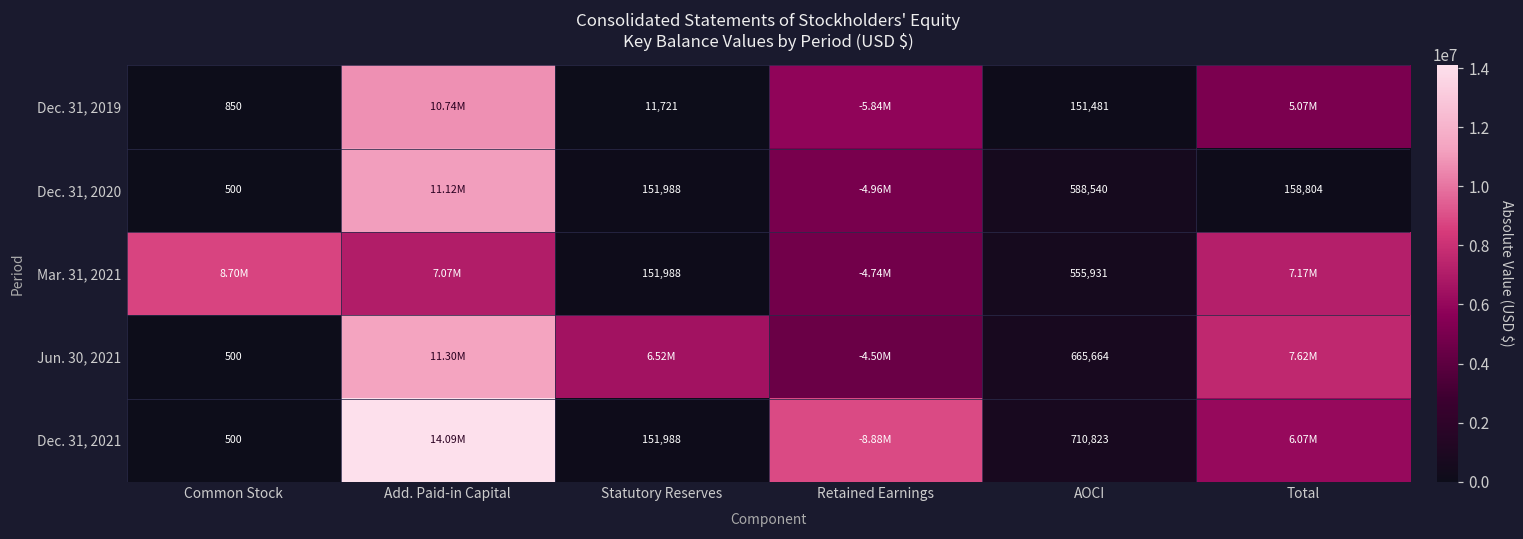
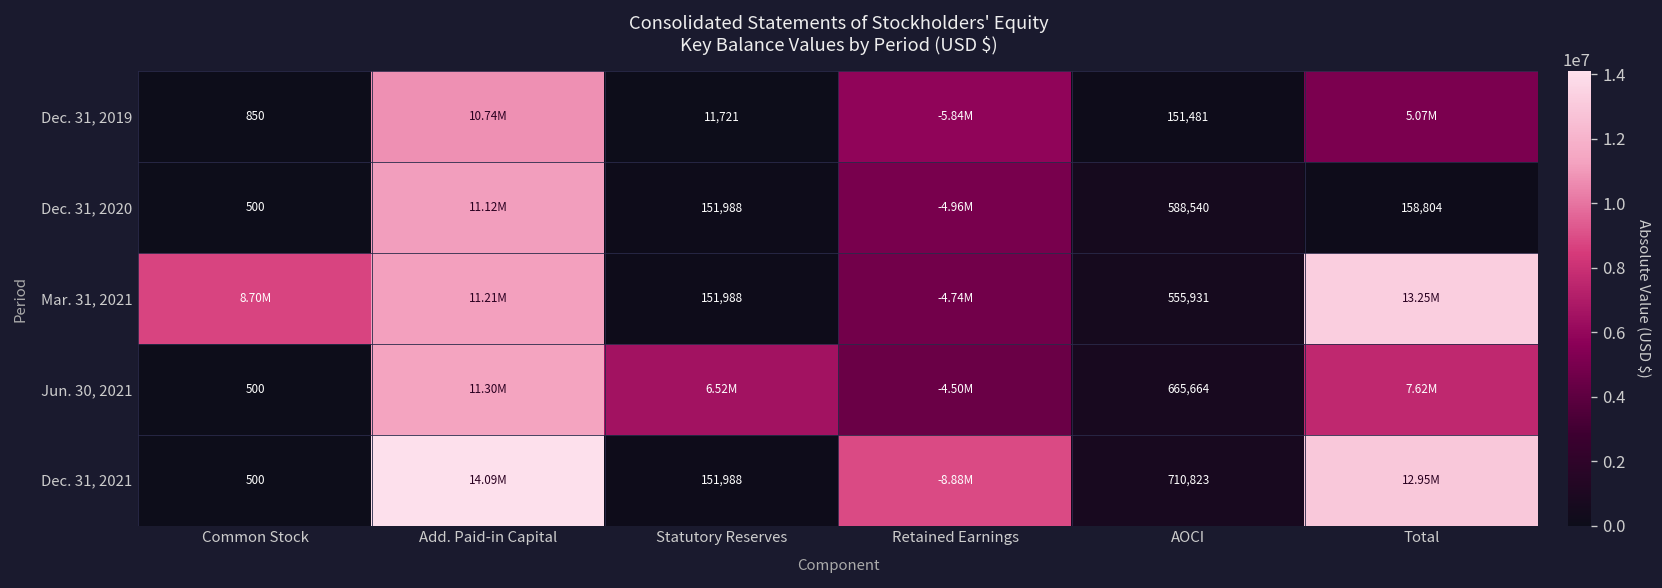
  {
    "Dec. 31, 2019": {
      "Common Stock": "850",
      "Add. Paid-in Capital": "10.74M",
      "Statutory Reserves": "11,721",
      "Retained Earnings": "-5.84M",
      "AOCI": "151,481",
      "Total": "5.07M"
    },
    "Dec. 31, 2020": {
      "Common Stock": "500",
      "Add. Paid-in Capital": "11.12M",
      "Statutory Reserves": "151,988",
      "Retained Earnings": "-4.96M",
      "AOCI": "588,540",
      "Total": "158,804"
    },
    "Mar. 31, 2021": {
      "Common Stock": "8.70M",
-     "Add. Paid-in Capital": "7.07M",
+     "Add. Paid-in Capital": "11.21M",
      "Statutory Reserves": "151,988",
      "Retained Earnings": "-4.74M",
      "AOCI": "555,931",
-     "Total": "7.17M"
+     "Total": "13.25M"
    },
    "Jun. 30, 2021": {
      "Common Stock": "500",
      "Add. Paid-in Capital": "11.30M",
      "Statutory Reserves": "6.52M",
      "Retained Earnings": "-4.50M",
      "AOCI": "665,664",
      "Total": "7.62M"
    },
    "Dec. 31, 2021": {
      "Common Stock": "500",
      "Add. Paid-in Capital": "14.09M",
      "Statutory Reserves": "151,988",
      "Retained Earnings": "-8.88M",
      "AOCI": "710,823",
-     "Total": "6.07M"
+     "Total": "12.95M"
    }
  }
